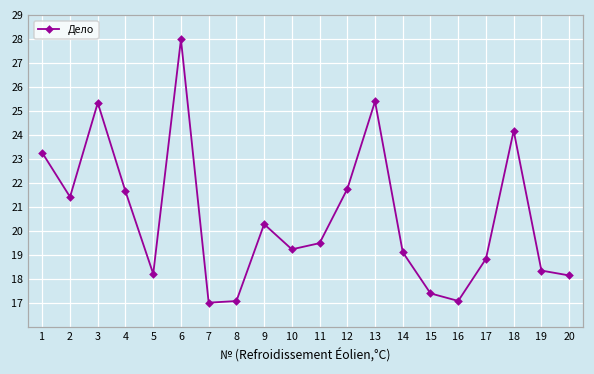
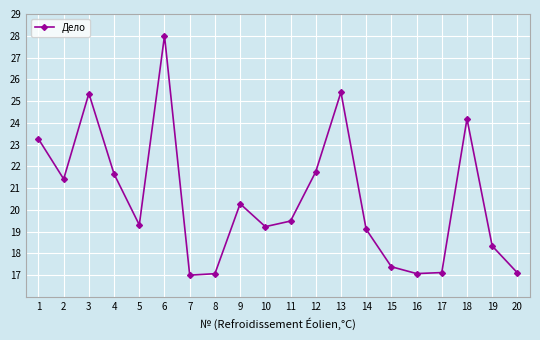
  {
    "1": 23.3,
    "2": 21.4,
    "3": 25.3,
    "4": 21.6,
-   "5": 18.2,
+   "5": 19.3,
    "6": 28.0,
    "7": 17.0,
    "8": 17.1,
    "9": 20.3,
    "10": 19.2,
    "11": 19.5,
    "12": 21.8,
    "13": 25.4,
    "14": 19.1,
    "15": 17.4,
    "16": 17.1,
-   "17": 18.8,
+   "17": 17.1,
    "18": 24.2,
    "19": 18.3,
-   "20": 18.1
+   "20": 17.1
  }
